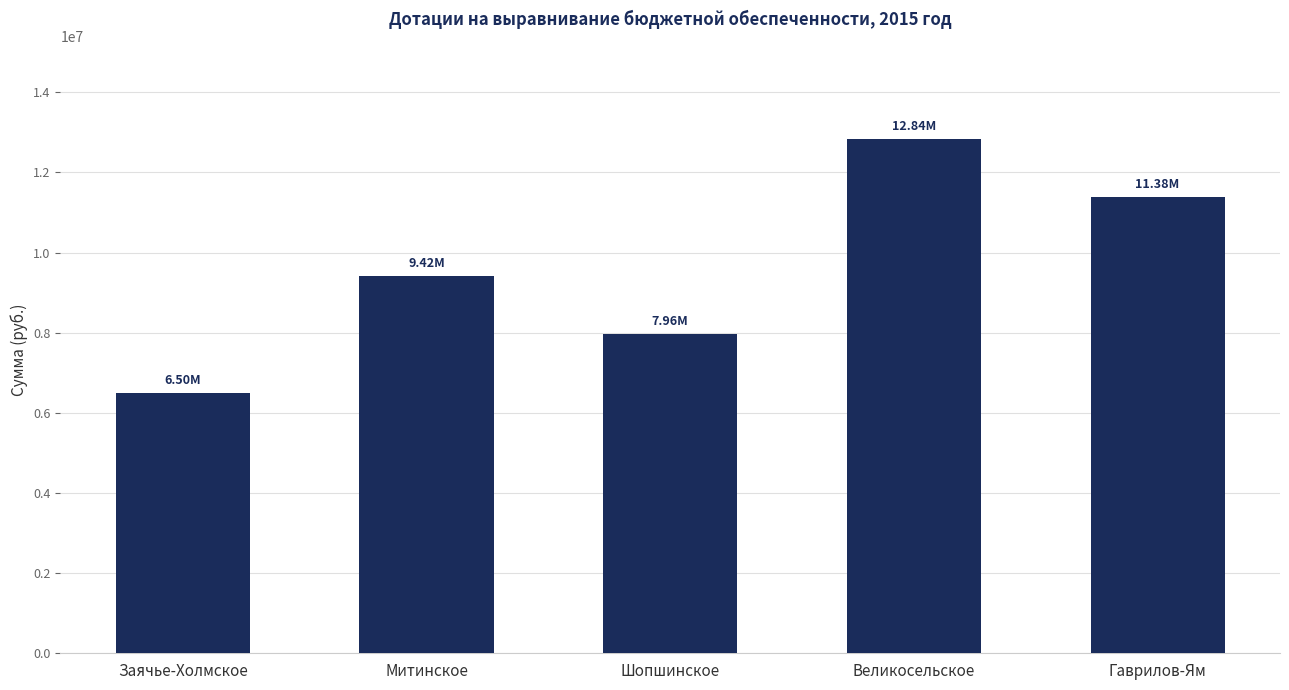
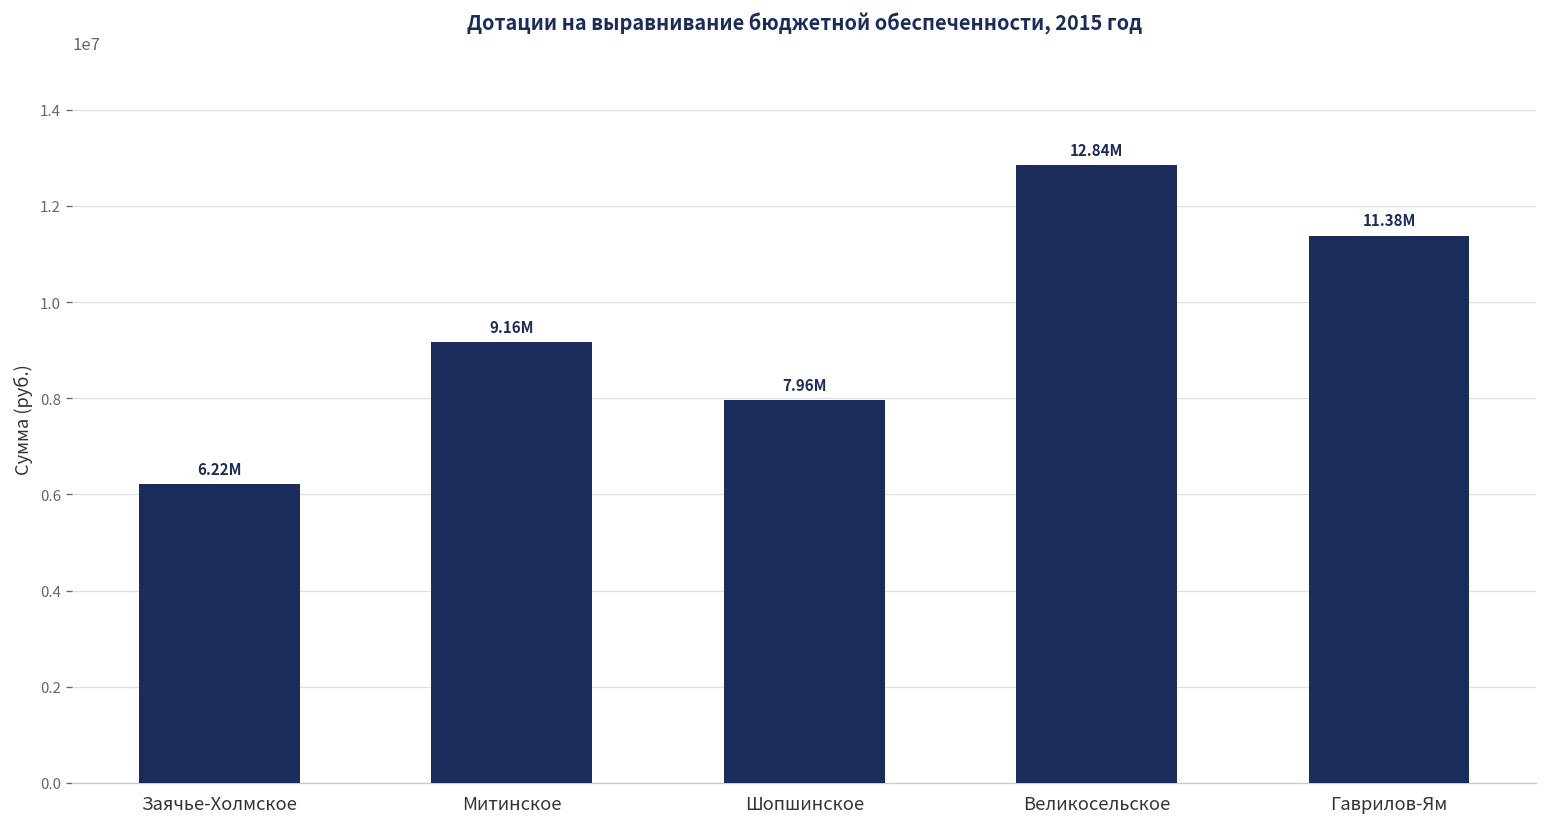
  {
-   "Заячье-Холмское": "6.50M",
-   "Митинское": "9.42M",
+   "Заячье-Холмское": "6.22M",
+   "Митинское": "9.16M",
    "Шопшинское": "7.96M",
    "Великосельское": "12.84M",
    "Гаврилов-Ям": "11.38M"
  }
